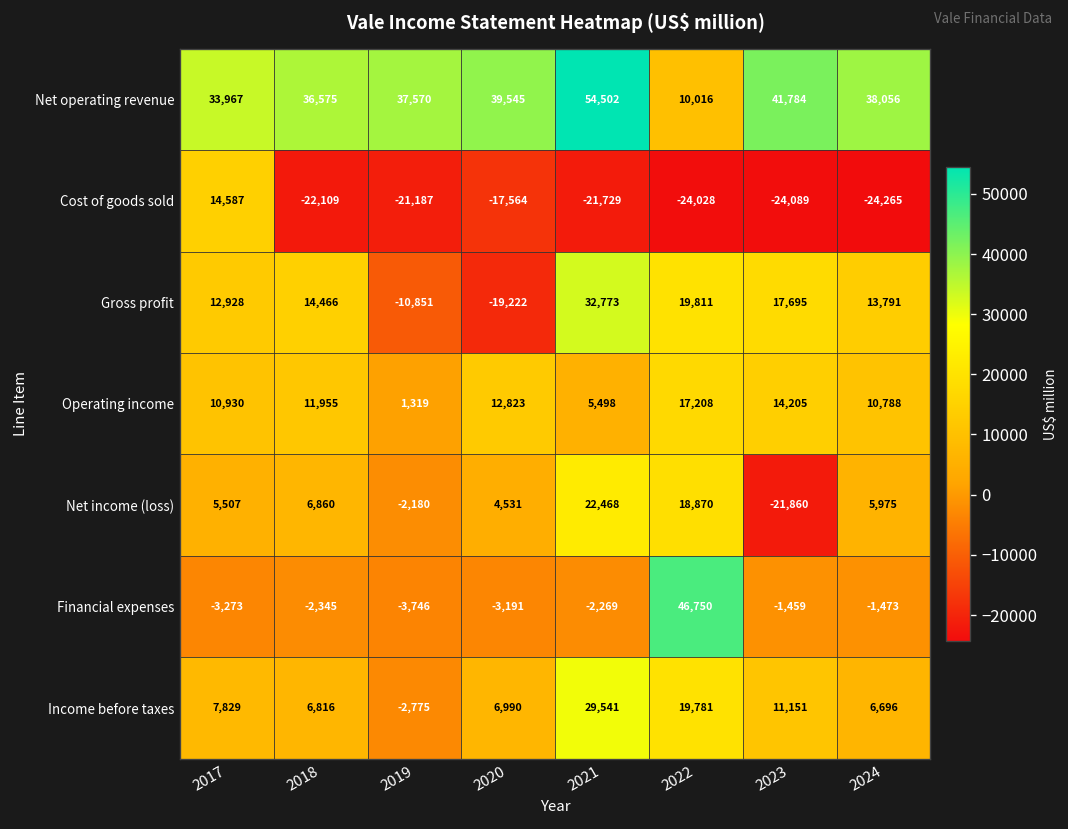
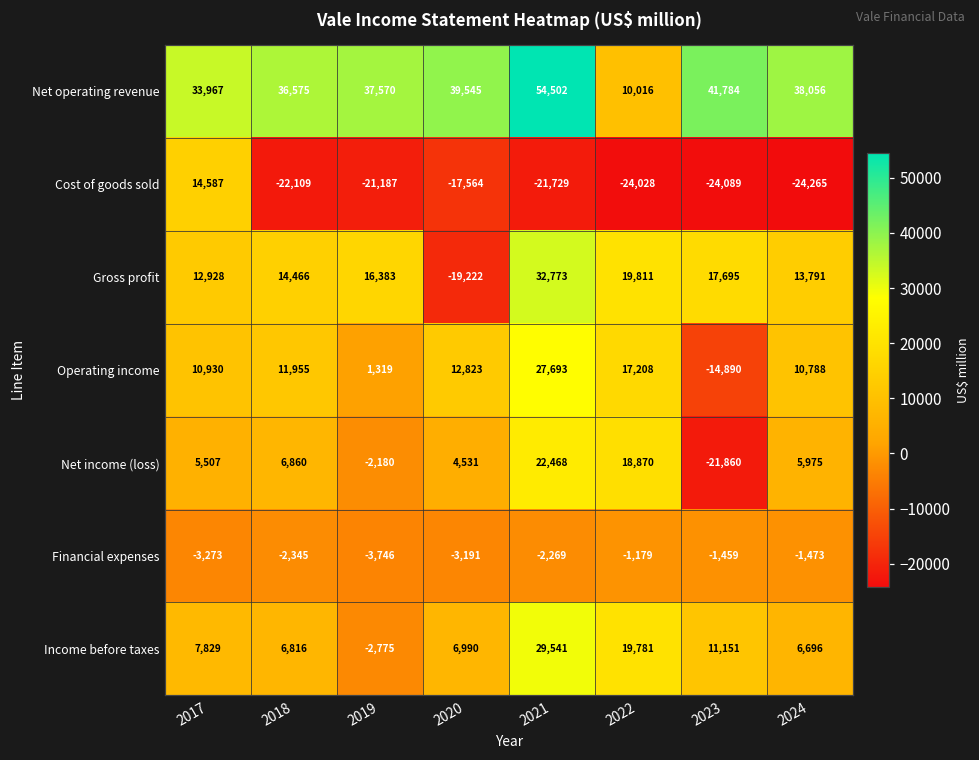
  {
    "Net operating revenue": {
      "2017": "33,967",
      "2018": "36,575",
      "2019": "37,570",
      "2020": "39,545",
      "2021": "54,502",
      "2022": "10,016",
      "2023": "41,784",
      "2024": "38,056"
    },
    "Cost of goods sold": {
      "2017": "14,587",
      "2018": "-22,109",
      "2019": "-21,187",
      "2020": "-17,564",
      "2021": "-21,729",
      "2022": "-24,028",
      "2023": "-24,089",
      "2024": "-24,265"
    },
    "Gross profit": {
      "2017": "12,928",
      "2018": "14,466",
-     "2019": "-10,851",
+     "2019": "16,383",
      "2020": "-19,222",
      "2021": "32,773",
      "2022": "19,811",
      "2023": "17,695",
      "2024": "13,791"
    },
    "Operating income": {
      "2017": "10,930",
      "2018": "11,955",
      "2019": "1,319",
      "2020": "12,823",
-     "2021": "5,498",
+     "2021": "27,693",
      "2022": "17,208",
-     "2023": "14,205",
+     "2023": "-14,890",
      "2024": "10,788"
    },
    "Net income (loss)": {
      "2017": "5,507",
      "2018": "6,860",
      "2019": "-2,180",
      "2020": "4,531",
      "2021": "22,468",
      "2022": "18,870",
      "2023": "-21,860",
      "2024": "5,975"
    },
    "Financial expenses": {
      "2017": "-3,273",
      "2018": "-2,345",
      "2019": "-3,746",
      "2020": "-3,191",
      "2021": "-2,269",
-     "2022": "46,750",
+     "2022": "-1,179",
      "2023": "-1,459",
      "2024": "-1,473"
    },
    "Income before taxes": {
      "2017": "7,829",
      "2018": "6,816",
      "2019": "-2,775",
      "2020": "6,990",
      "2021": "29,541",
      "2022": "19,781",
      "2023": "11,151",
      "2024": "6,696"
    }
  }
